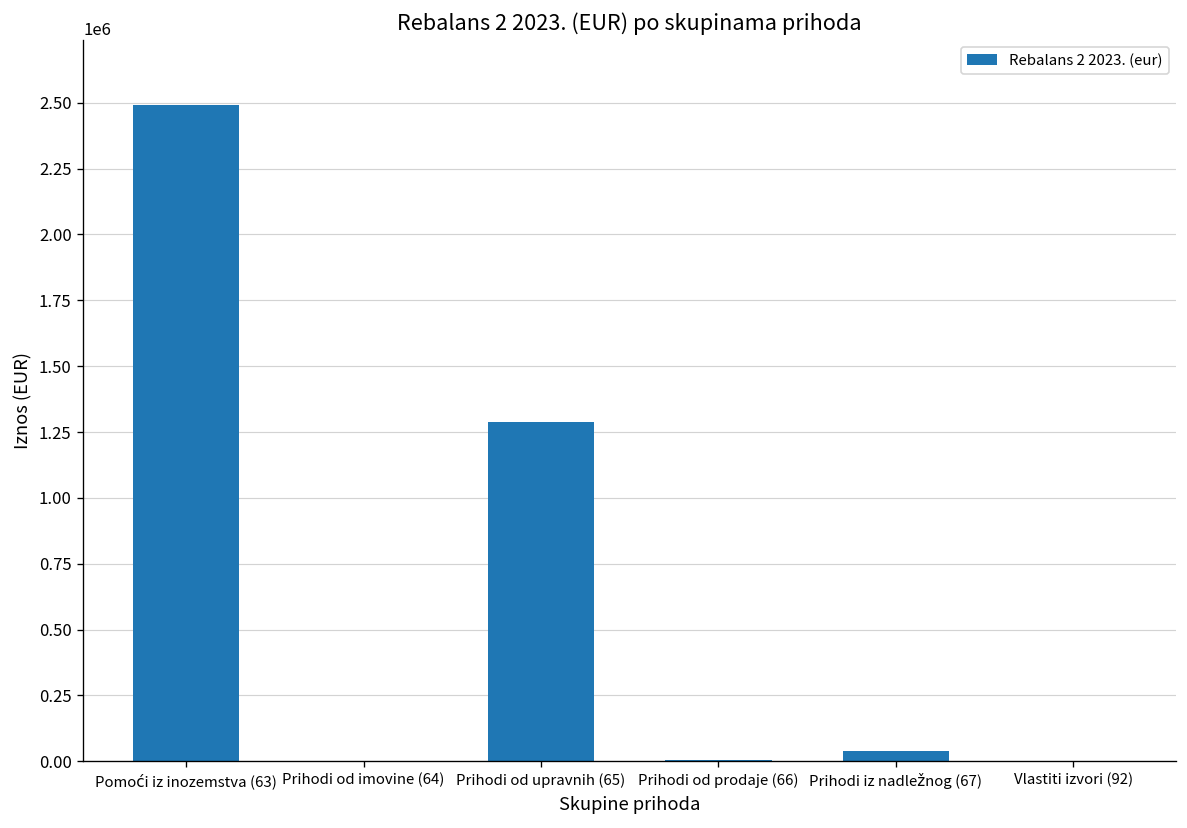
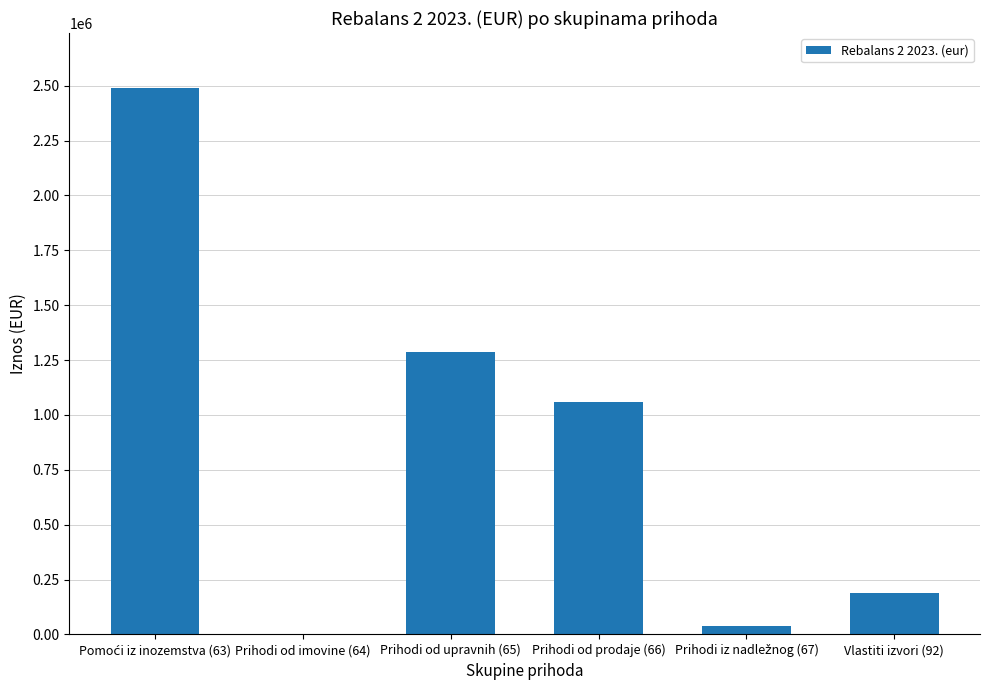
  {
    "Pomoći iz inozemstva (63)": 2490000,
    "Prihodi od upravnih (65)": 1290000,
-   "Prihodi od prodaje (66)": 10000,
+   "Prihodi od prodaje (66)": 1060000,
    "Prihodi iz nadležnog (67)": 40000,
-   "Vlastiti izvori (92)": 0
+   "Vlastiti izvori (92)": 190000
  }
